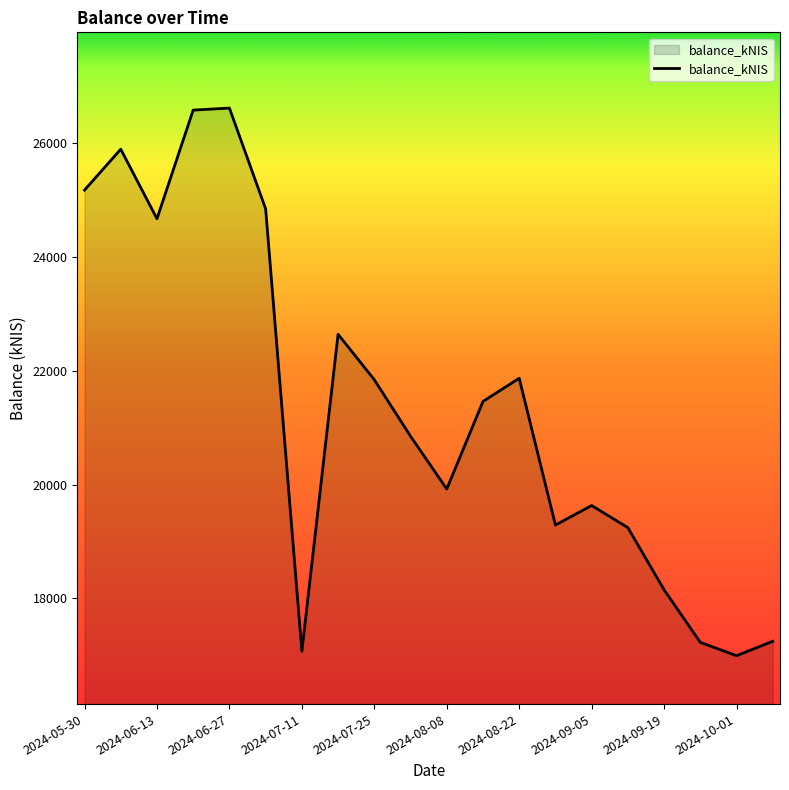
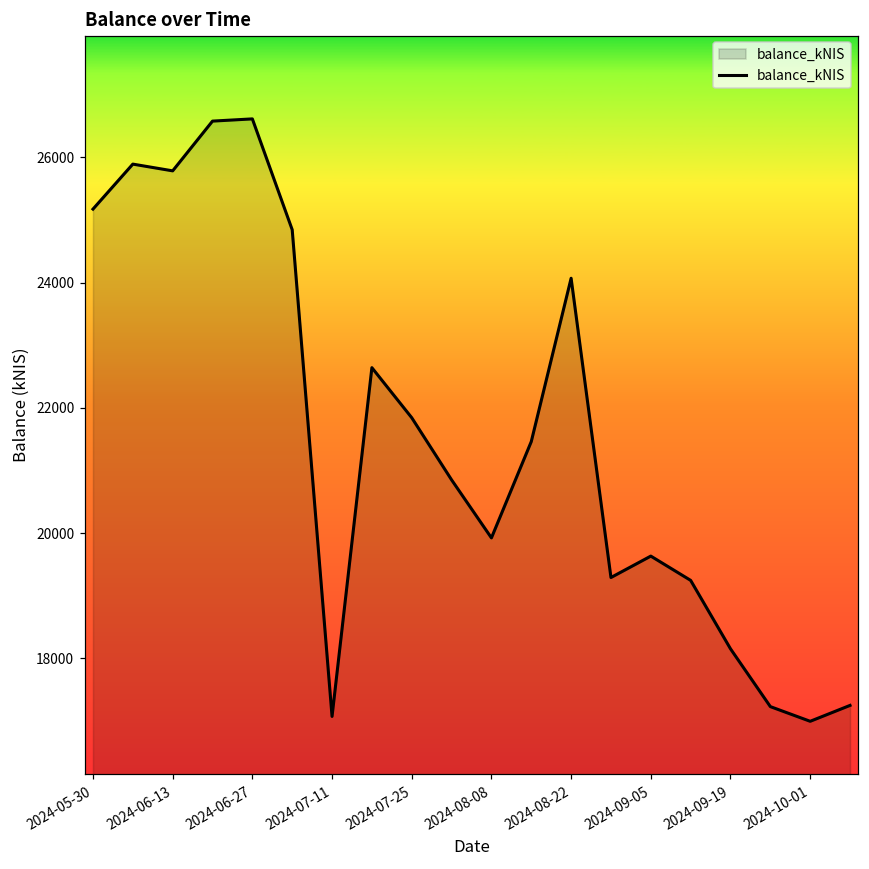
  {
    "2024-05-30": 25200,
-   "2024-06-13": 24700,
+   "2024-06-13": 25800,
    "2024-06-27": 26600,
    "2024-07-11": 17100,
    "2024-07-25": 21800,
    "2024-08-08": 19900,
-   "2024-08-22": 21900,
+   "2024-08-22": 24100,
    "2024-09-05": 19600,
    "2024-09-19": 18200,
    "2024-10-01": 17000
  }
